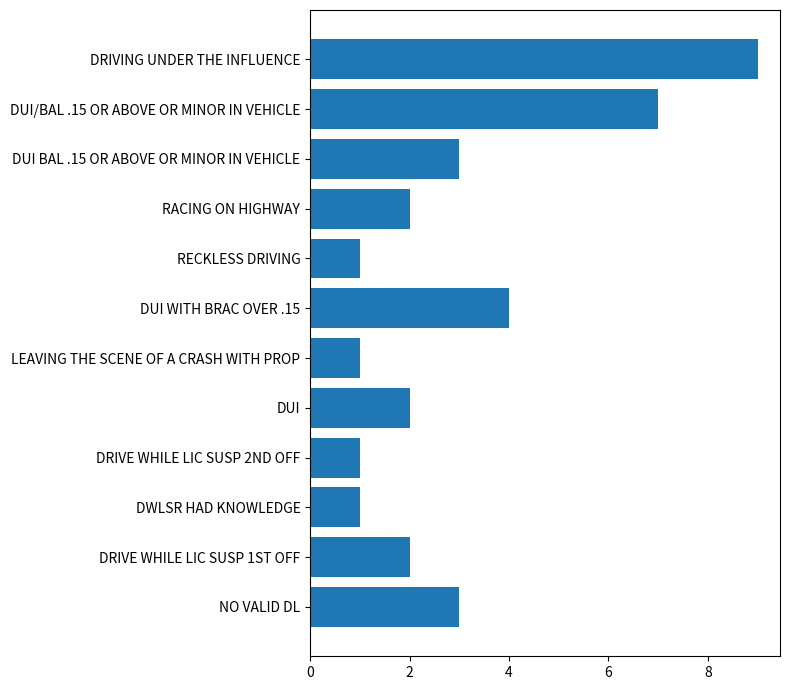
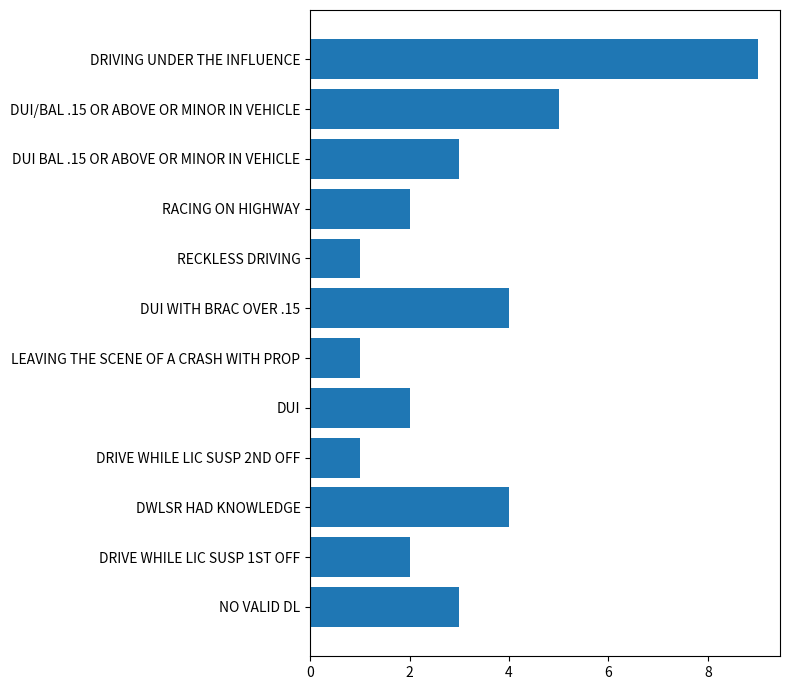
  {
    "DRIVING UNDER THE INFLUENCE": 9,
-   "DUI/BAL .15 OR ABOVE OR MINOR IN VEHICLE": 7,
+   "DUI/BAL .15 OR ABOVE OR MINOR IN VEHICLE": 5,
    "DUI BAL .15 OR ABOVE OR MINOR IN VEHICLE": 3,
    "RACING ON HIGHWAY": 2,
    "RECKLESS DRIVING": 1,
    "DUI WITH BRAC OVER .15": 4,
    "LEAVING THE SCENE OF A CRASH WITH PROP": 1,
    "DUI": 2,
    "DRIVE WHILE LIC SUSP 2ND OFF": 1,
-   "DWLSR HAD KNOWLEDGE": 1,
+   "DWLSR HAD KNOWLEDGE": 4,
    "DRIVE WHILE LIC SUSP 1ST OFF": 2,
    "NO VALID DL": 3
  }
